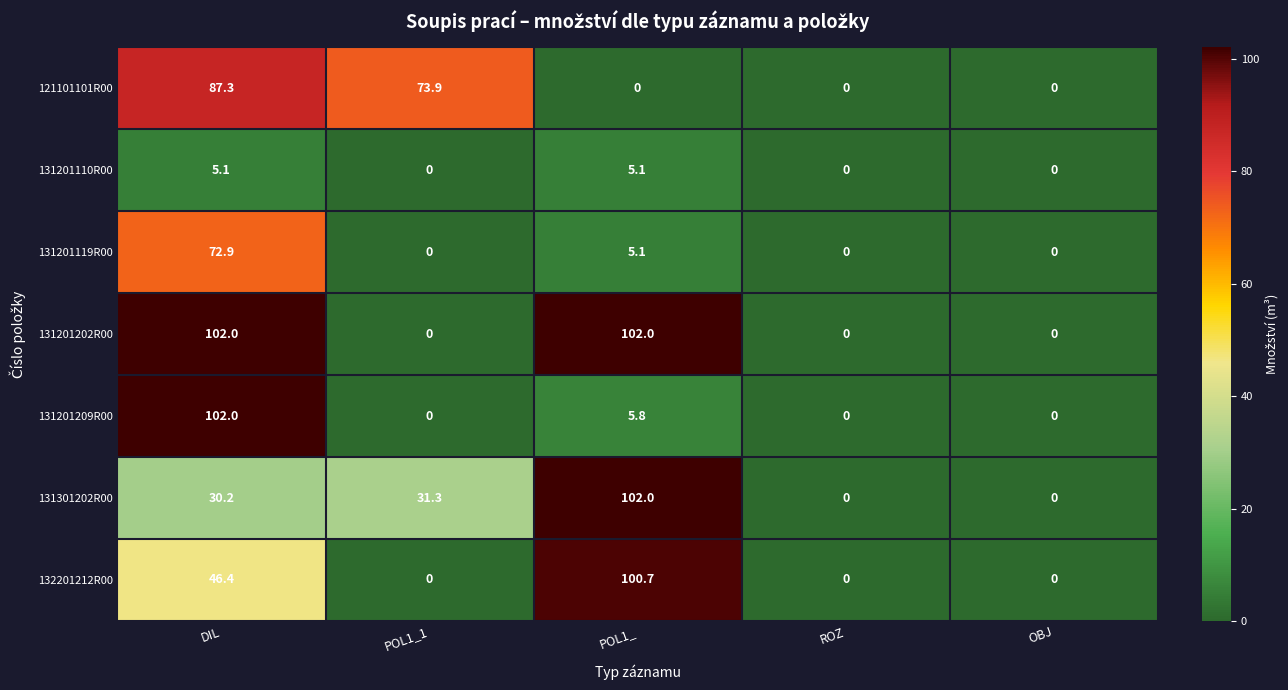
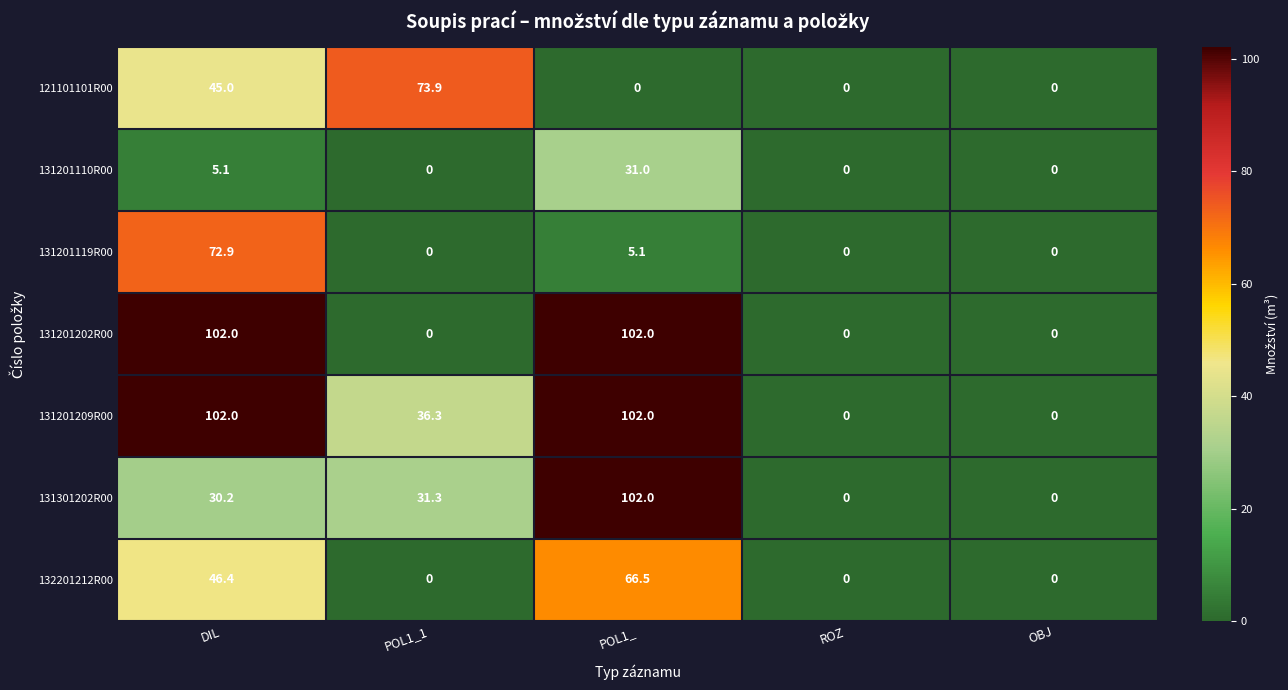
  {
    "121101101R00": {
-     "DIL": 87.3,
+     "DIL": 45.0,
      "POL1_1": 73.9,
      "POL1_": 0,
      "ROZ": 0,
      "OBJ": 0
    },
    "131201110R00": {
      "DIL": 5.1,
      "POL1_1": 0,
-     "POL1_": 5.1,
+     "POL1_": 31.0,
      "ROZ": 0,
      "OBJ": 0
    },
    "131201119R00": {
      "DIL": 72.9,
      "POL1_1": 0,
      "POL1_": 5.1,
      "ROZ": 0,
      "OBJ": 0
    },
    "131201202R00": {
      "DIL": 102.0,
      "POL1_1": 0,
      "POL1_": 102.0,
      "ROZ": 0,
      "OBJ": 0
    },
    "131201209R00": {
      "DIL": 102.0,
-     "POL1_1": 0,
-     "POL1_": 5.8,
+     "POL1_1": 36.3,
+     "POL1_": 102.0,
      "ROZ": 0,
      "OBJ": 0
    },
    "131301202R00": {
      "DIL": 30.2,
      "POL1_1": 31.3,
      "POL1_": 102.0,
      "ROZ": 0,
      "OBJ": 0
    },
    "132201212R00": {
      "DIL": 46.4,
      "POL1_1": 0,
-     "POL1_": 100.7,
+     "POL1_": 66.5,
      "ROZ": 0,
      "OBJ": 0
    }
  }
